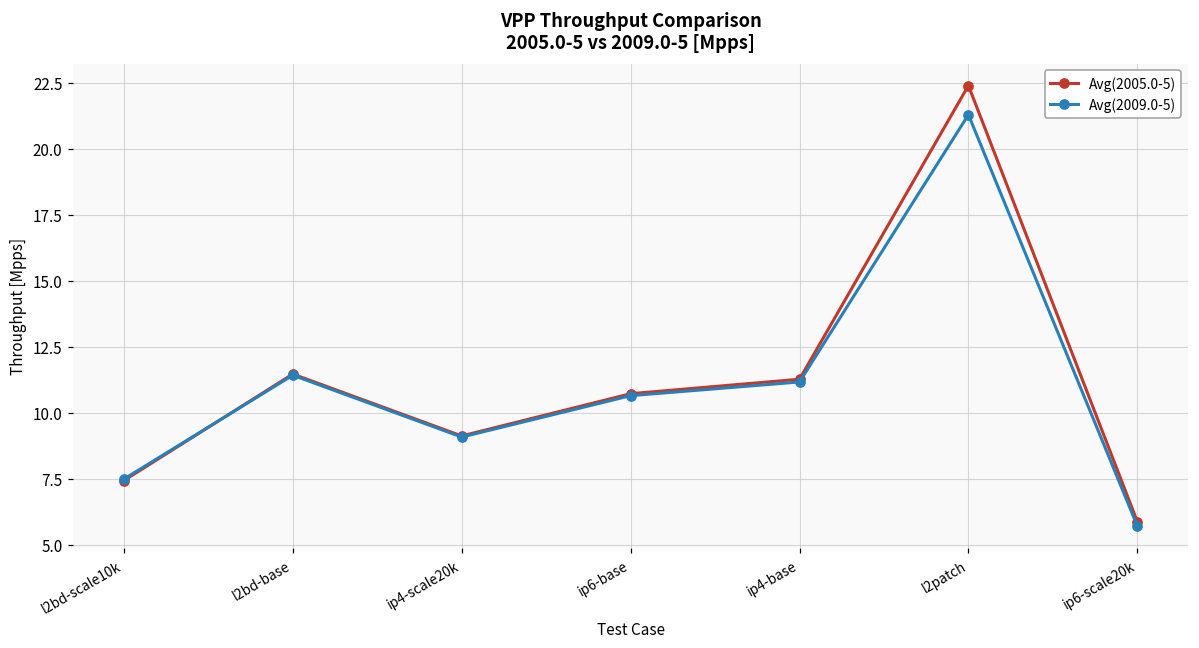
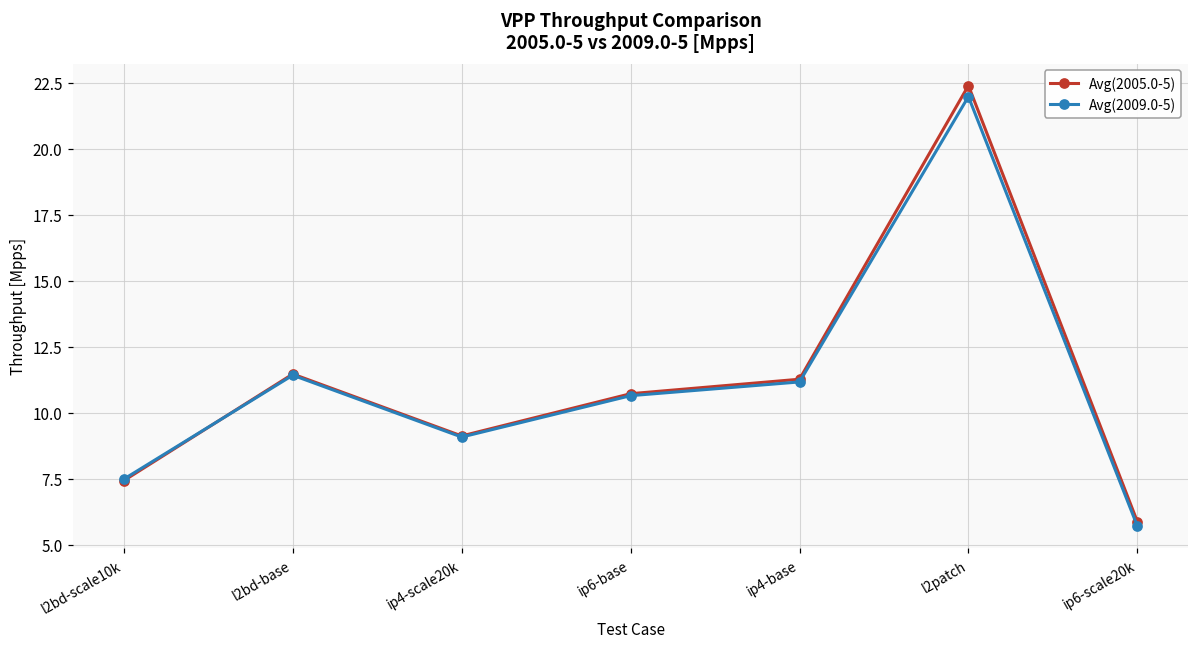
  {
    "Avg(2005.0-5)": {
      "l2patch": 22.4,
      "ip6-scale20k": 5.9
    },
    "Avg(2009.0-5)": {
-     "l2patch": 21.3,
+     "l2patch": 22.0,
      "ip6-scale20k": 5.7
    }
  }
